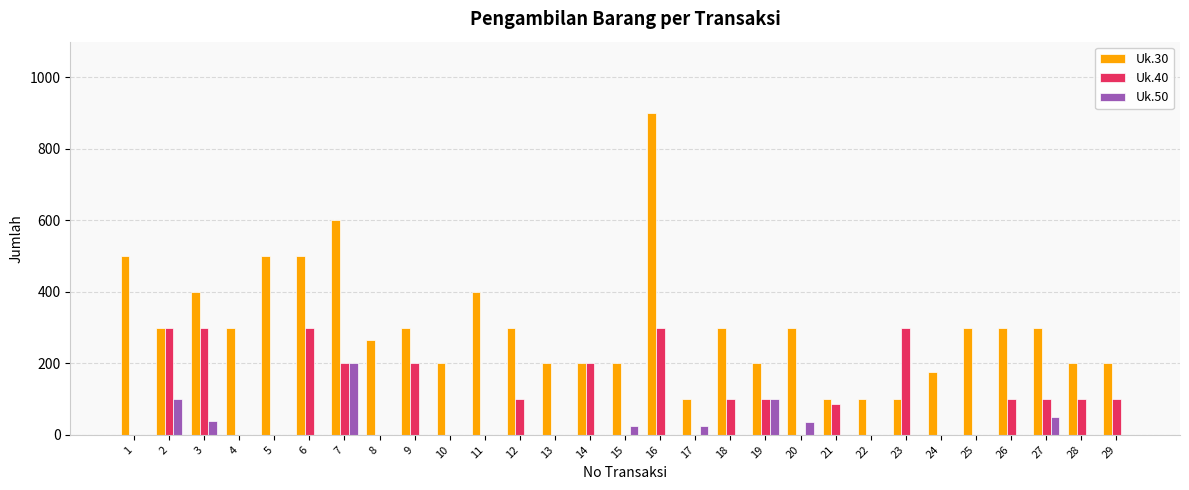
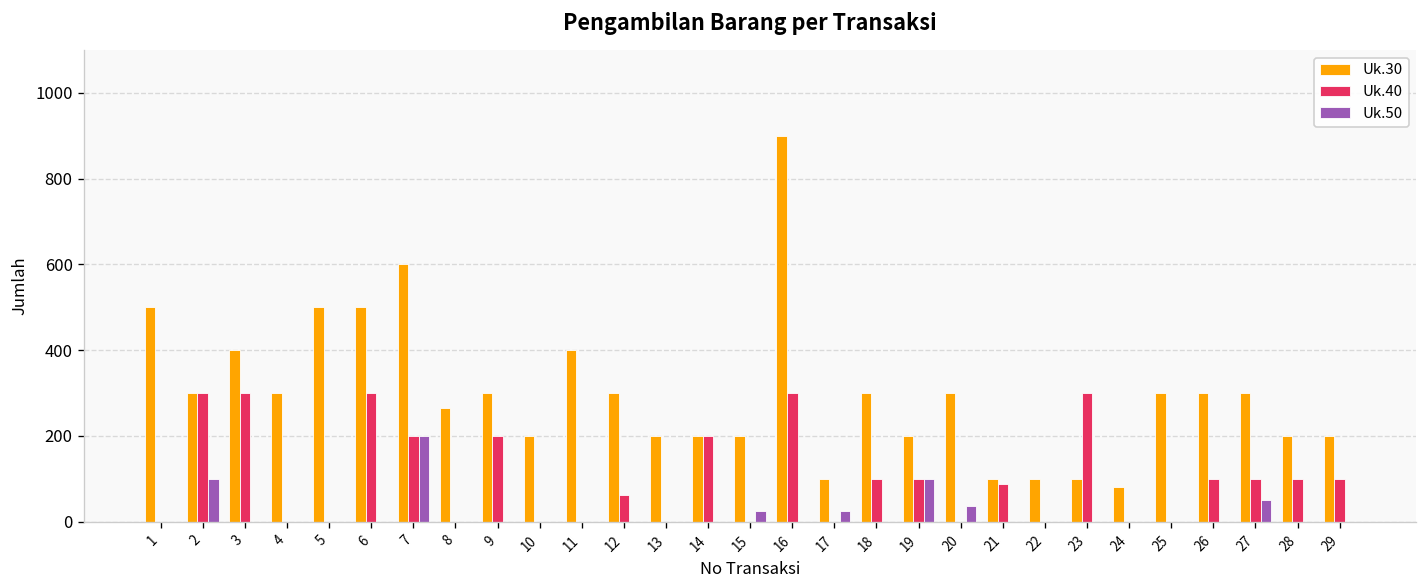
  {
    "Uk.30": {
      "1": 500,
      "2": 300,
      "3": 400,
      "4": 300,
      "5": 500,
      "6": 500,
      "7": 600,
      "8": 270,
      "9": 300,
      "10": 200,
      "11": 400,
      "12": 300,
      "13": 200,
      "14": 200,
      "15": 200,
      "16": 900,
      "17": 100,
      "18": 300,
      "19": 200,
      "20": 300,
      "21": 100,
      "22": 100,
      "23": 100,
-     "24": 180,
+     "24": 80,
      "25": 300,
      "26": 300,
      "27": 300,
      "28": 200,
      "29": 200
    },
    "Uk.40": {
      "1": 0,
      "2": 300,
      "3": 300,
      "4": 0,
      "5": 0,
      "6": 300,
      "7": 200,
      "8": 0,
      "9": 200,
      "10": 0,
      "11": 0,
-     "12": 100,
+     "12": 60,
      "13": 0,
      "14": 200,
      "15": 0,
      "16": 300,
      "17": 0,
      "18": 100,
      "19": 100,
      "20": 0,
      "21": 90,
      "22": 0,
      "23": 300,
      "24": 0,
      "25": 0,
      "26": 100,
      "27": 100,
      "28": 100,
      "29": 100
    },
    "Uk.50": {
      "1": 0,
      "2": 100,
-     "3": 40,
+     "3": 0,
      "4": 0,
      "5": 0,
      "6": 0,
      "7": 200,
      "8": 0,
      "9": 0,
      "10": 0,
      "11": 0,
      "12": 0,
      "13": 0,
      "14": 0,
      "15": 30,
      "16": 0,
      "17": 30,
      "18": 0,
      "19": 100,
      "20": 40,
      "21": 0,
      "22": 0,
      "23": 0,
      "24": 0,
      "25": 0,
      "26": 0,
      "27": 50,
      "28": 0,
      "29": 0
    }
  }
